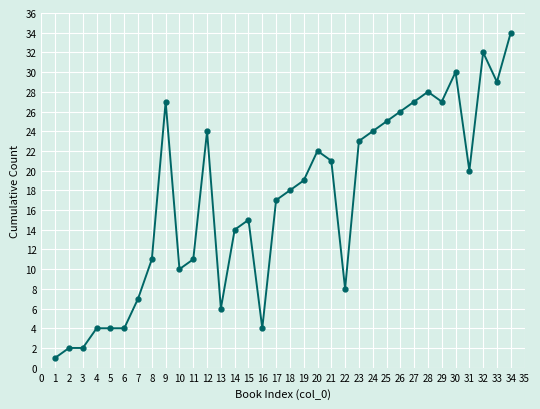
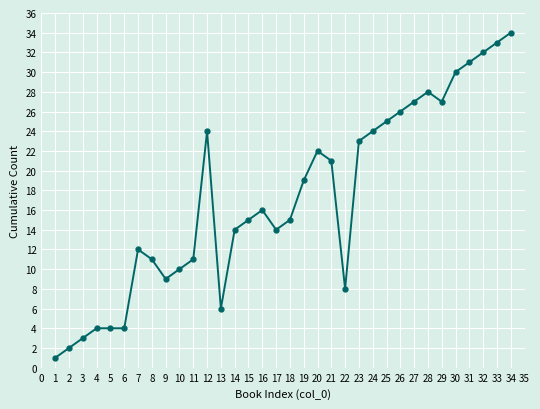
  {
    "1": 1,
    "2": 2,
-   "3": 2,
+   "3": 3,
    "4": 4,
    "5": 4,
    "6": 4,
-   "7": 7,
+   "7": 12,
    "8": 11,
-   "9": 27,
+   "9": 9,
    "10": 10,
    "11": 11,
    "12": 24,
    "13": 6,
    "14": 14,
    "15": 15,
-   "16": 4,
-   "17": 17,
-   "18": 18,
+   "16": 16,
+   "17": 14,
+   "18": 15,
    "19": 19,
    "20": 22,
    "21": 21,
    "22": 8,
    "23": 23,
    "24": 24,
    "25": 25,
    "26": 26,
    "27": 27,
    "28": 28,
    "29": 27,
    "30": 30,
-   "31": 20,
+   "31": 31,
    "32": 32,
-   "33": 29,
+   "33": 33,
    "34": 34
  }
